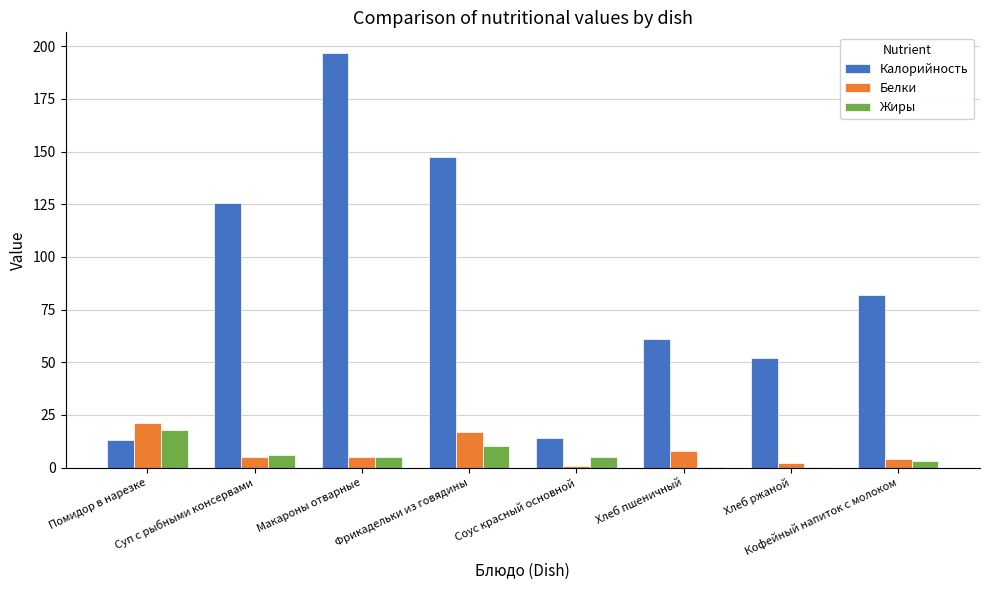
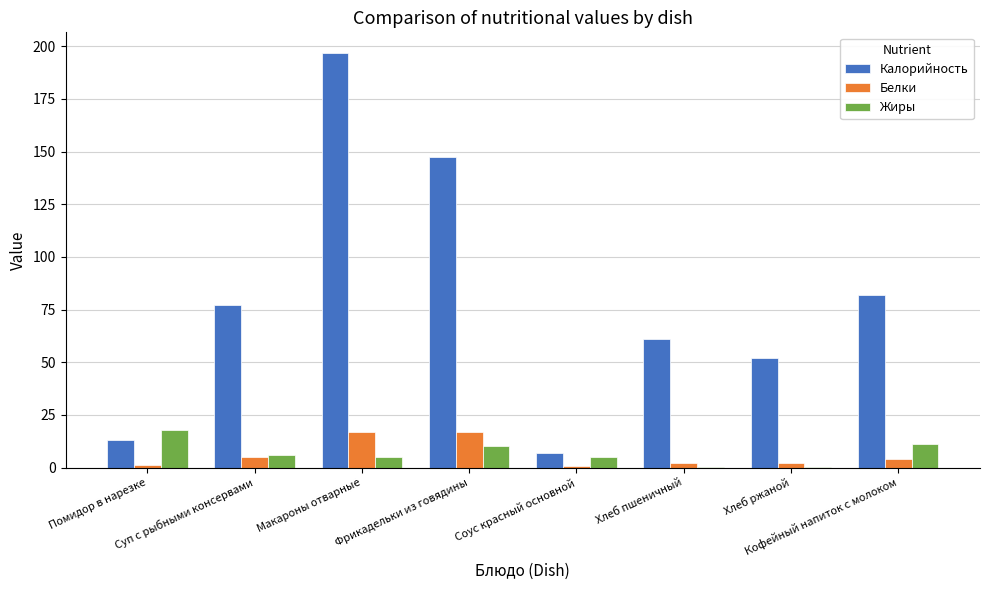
  {
    "Калорийность": {
      "Помидор в нарезке": 13,
-     "Суп с рыбными консервами": 126,
+     "Суп с рыбными консервами": 77,
      "Макароны отварные": 197,
      "Фрикадельки из говядины": 148,
-     "Соус красный основной": 14,
+     "Соус красный основной": 7,
      "Хлеб пшеничный": 61,
      "Хлеб ржаной": 52,
      "Кофейный напиток с молоком": 82
    },
    "Белки": {
-     "Помидор в нарезке": 21,
+     "Помидор в нарезке": 1,
      "Суп с рыбными консервами": 5,
-     "Макароны отварные": 5,
+     "Макароны отварные": 17,
      "Фрикадельки из говядины": 17,
-     "Хлеб пшеничный": 8,
+     "Хлеб пшеничный": 2,
      "Хлеб ржаной": 2,
      "Кофейный напиток с молоком": 4
    },
    "Жиры": {
      "Помидор в нарезке": 18,
      "Суп с рыбными консервами": 6,
      "Макароны отварные": 5,
      "Фрикадельки из говядины": 10,
      "Соус красный основной": 5,
-     "Кофейный напиток с молоком": 3
+     "Кофейный напиток с молоком": 11
    }
  }
